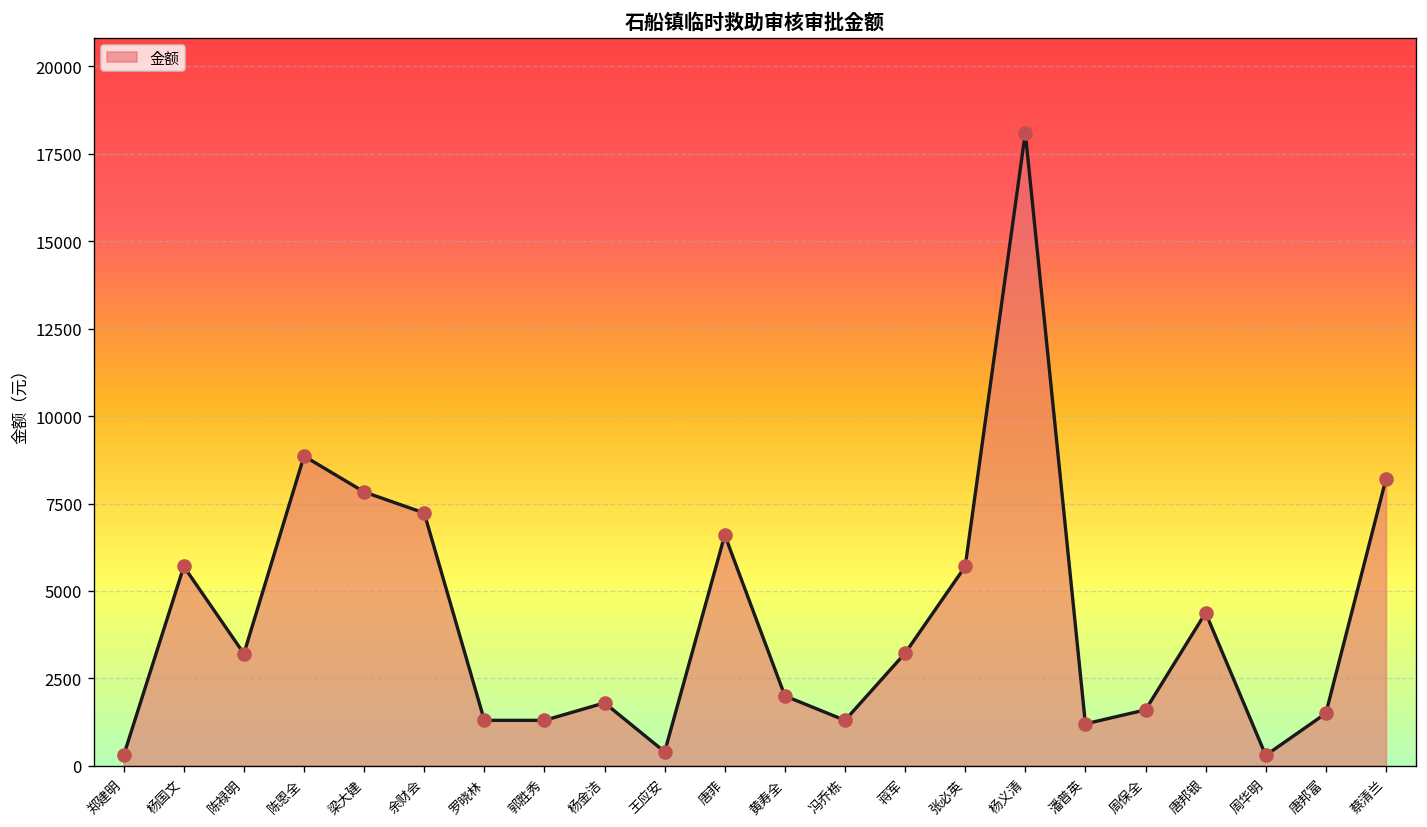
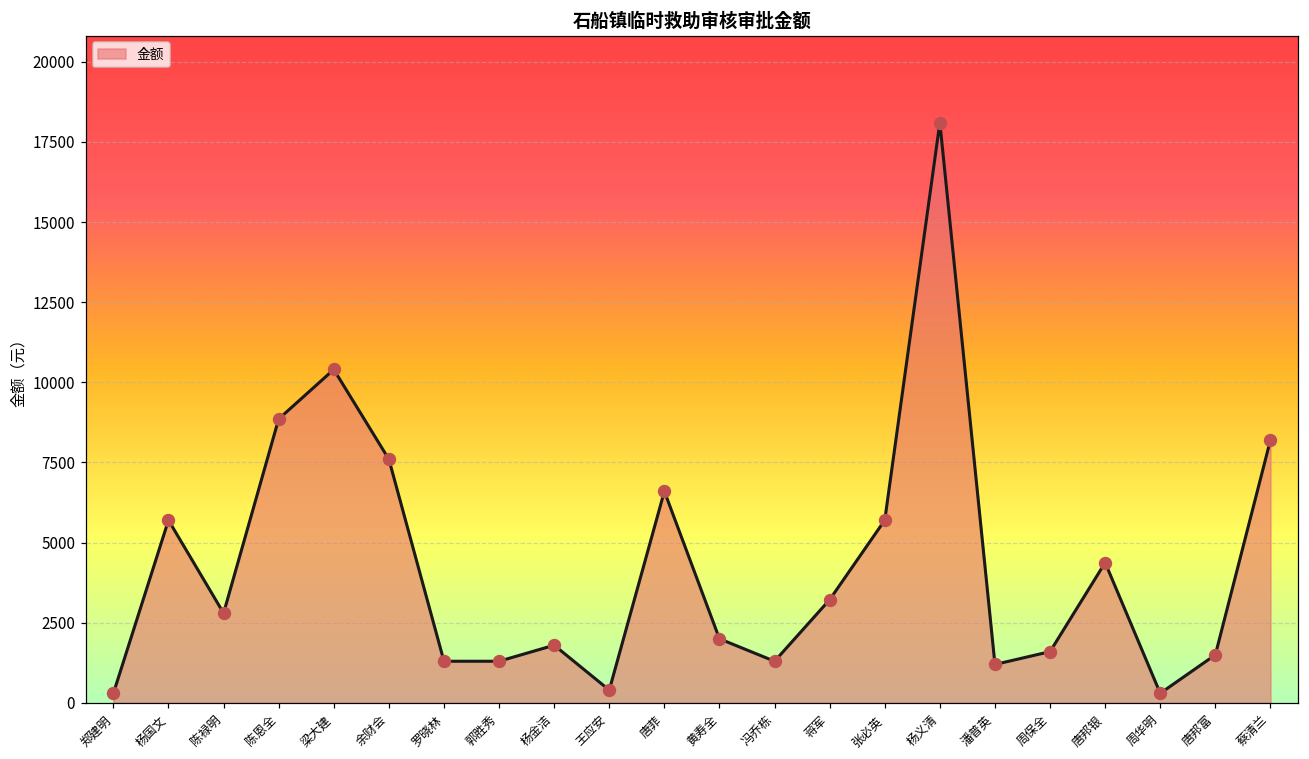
  {
    "郑建明": 300,
    "杨国文": 5700,
-   "陈禄明": 3200,
+   "陈禄明": 2800,
    "陈恩全": 8900,
-   "梁大建": 7800,
-   "余财会": 7200,
+   "梁大建": 10400,
+   "余财会": 7600,
    "罗晓林": 1300,
    "郭胜秀": 1300,
    "杨金洁": 1800,
    "王应安": 400,
    "唐菲": 6600,
    "黄寿全": 2000,
    "冯乔栋": 1300,
    "蒋军": 3200,
    "张必英": 5700,
    "杨义清": 18100,
    "潘普英": 1200,
    "周保全": 1600,
    "唐邦银": 4400,
    "周华明": 300,
    "唐邦富": 1500,
    "蔡清兰": 8200
  }
